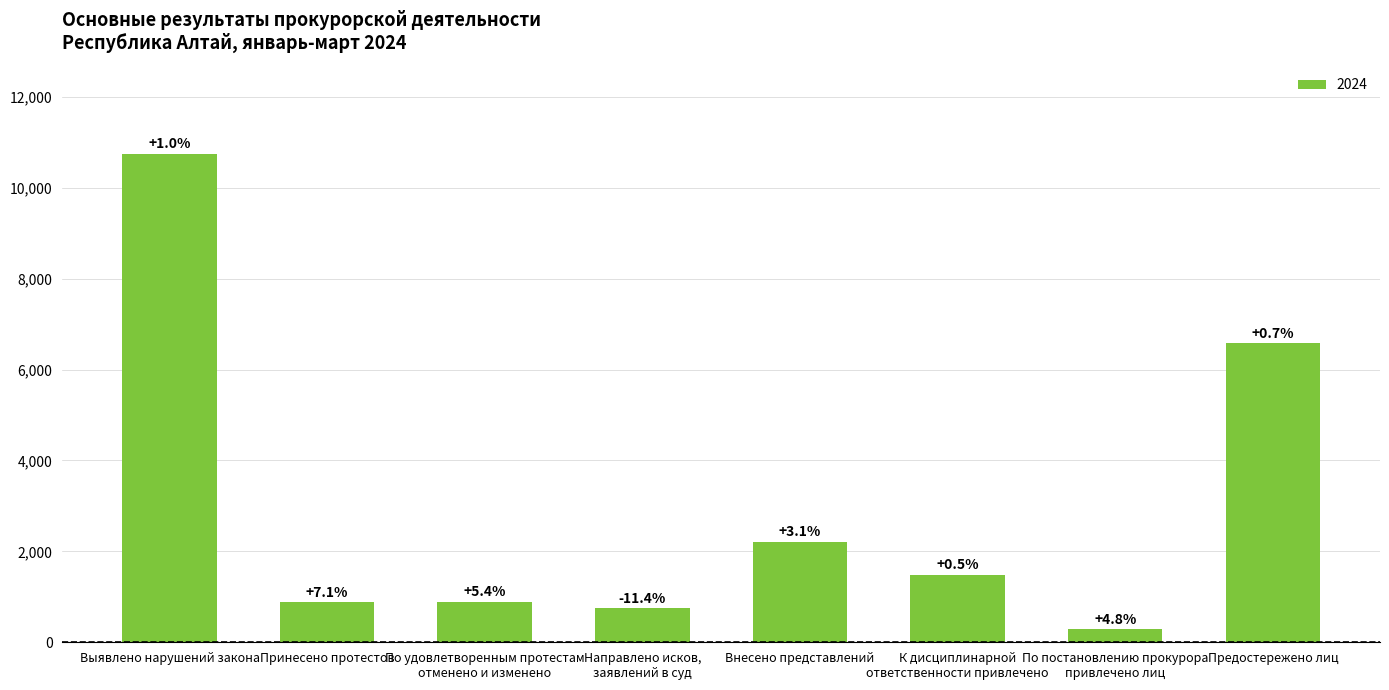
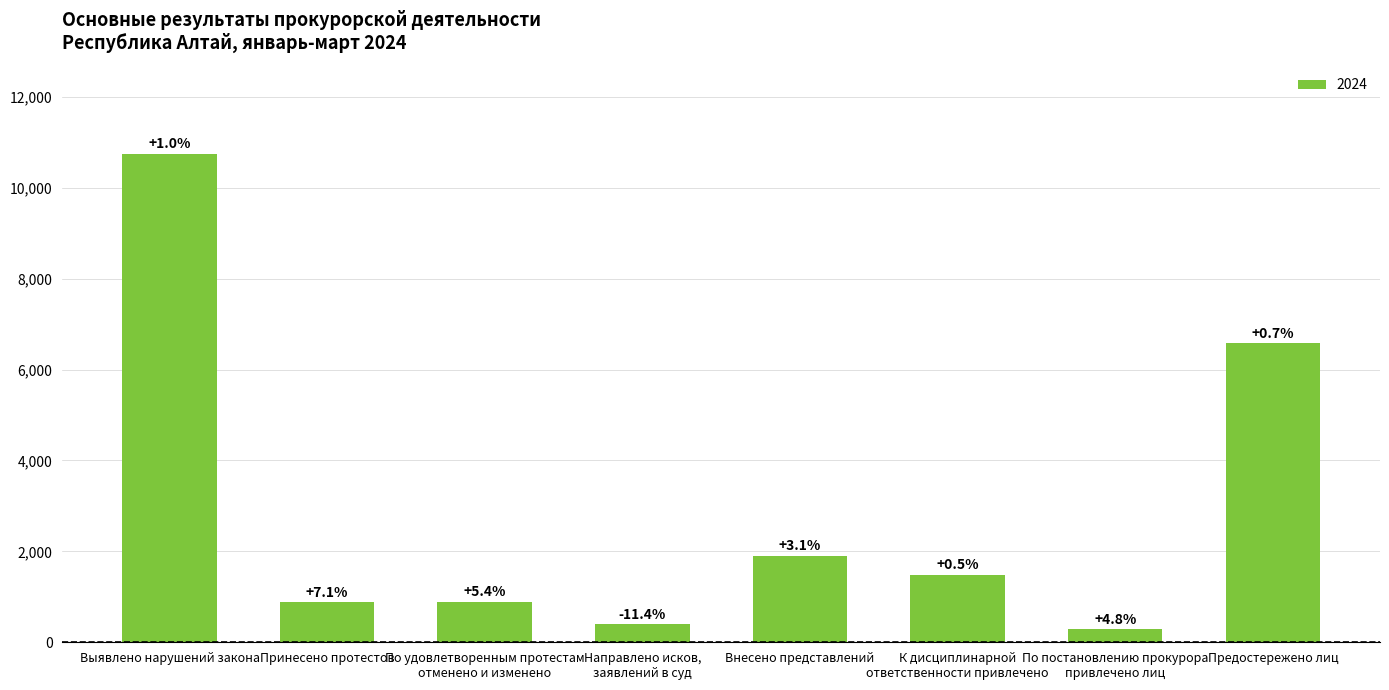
  {
-   "Направлено исков, заявлений в суд": "700",
-   "Внесено представлений": "2,200"
+   "Направлено исков, заявлений в суд": "400",
+   "Внесено представлений": "1,900"
  }
